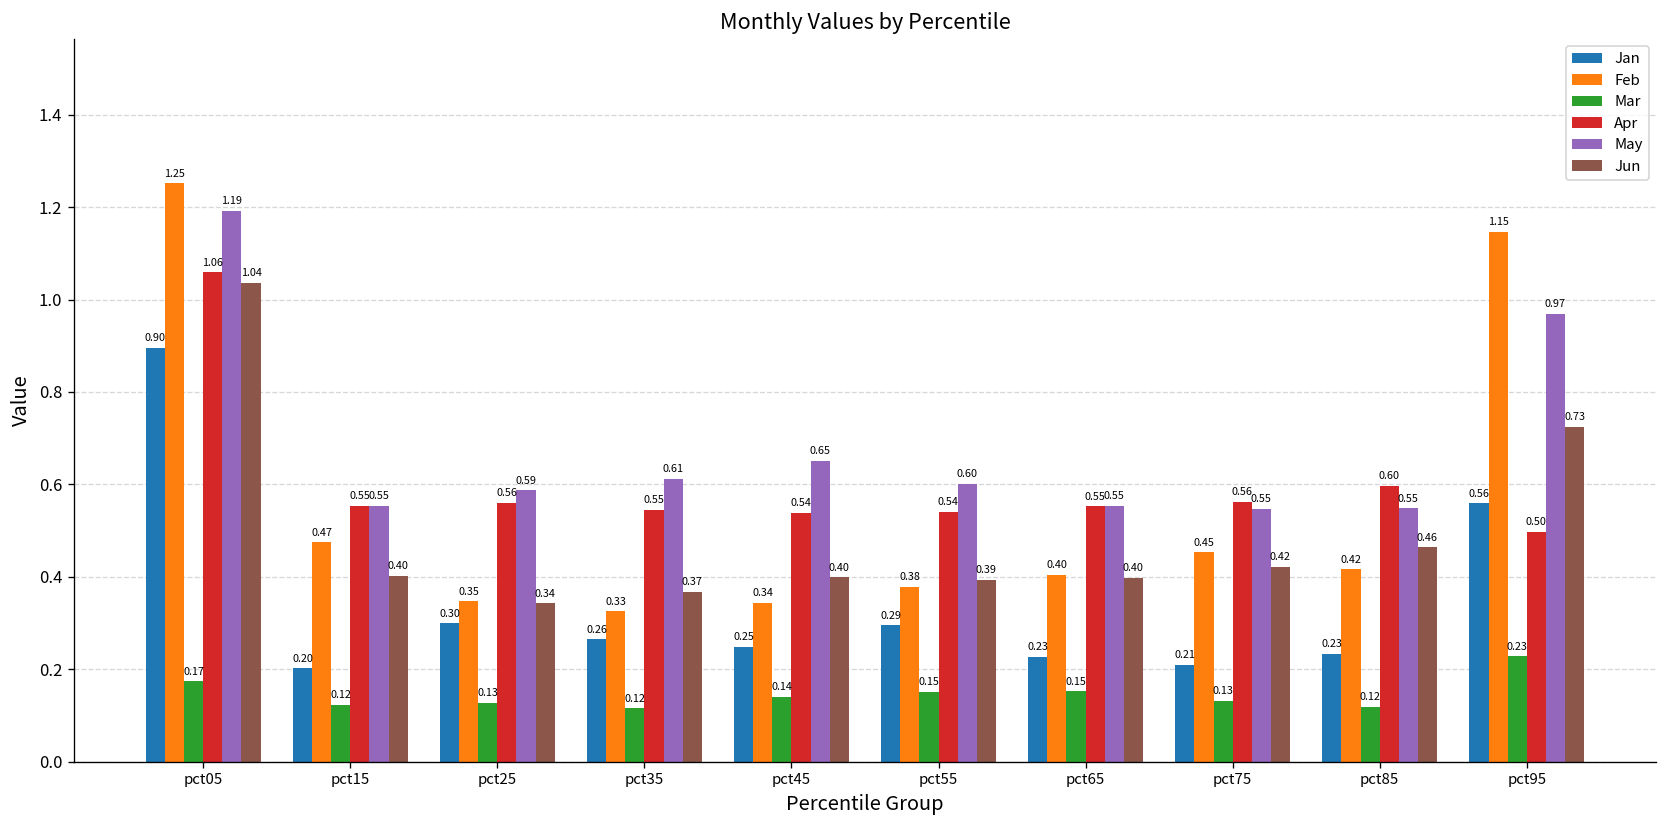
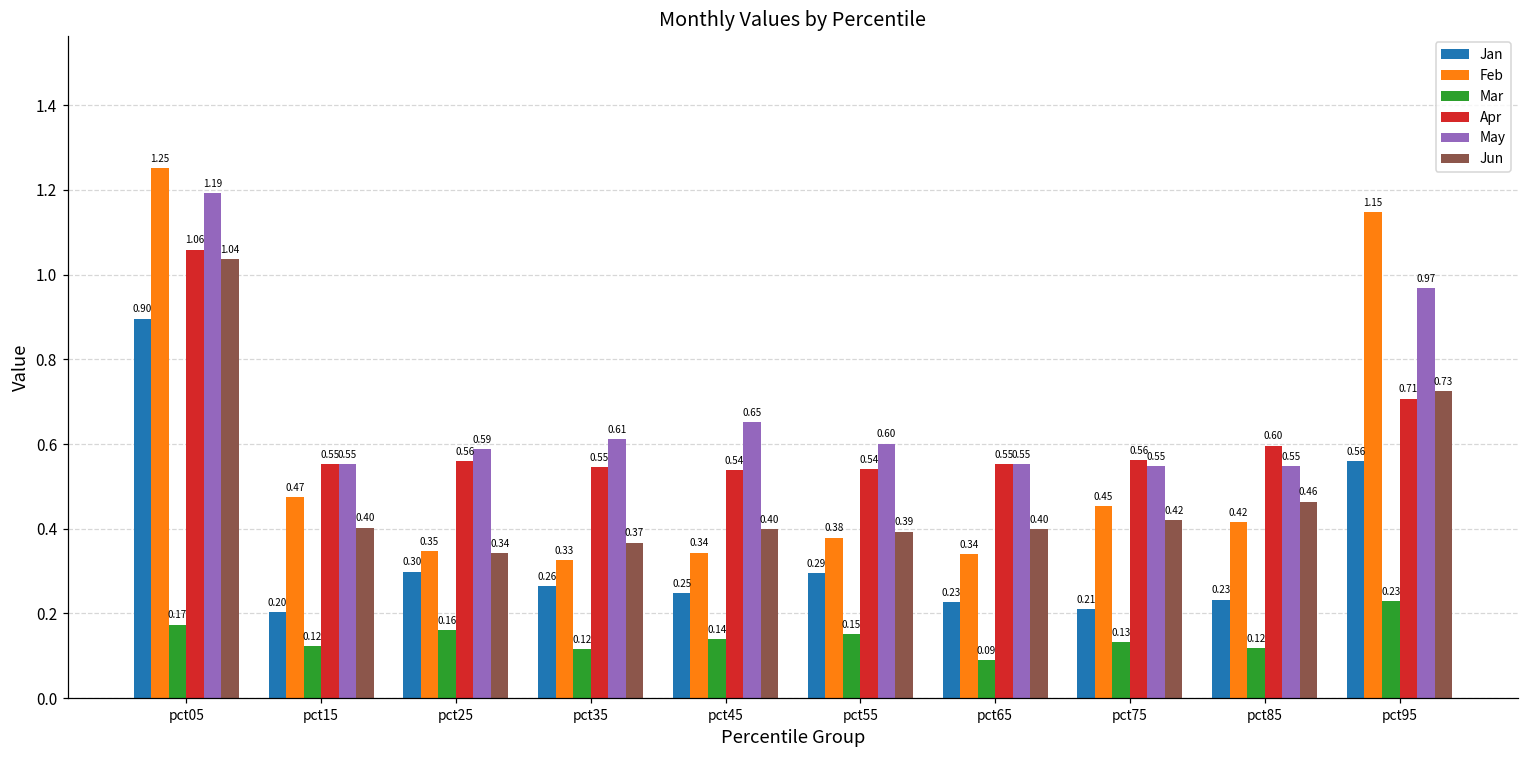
  {
    "Jan": {
      "pct05": 0.90,
      "pct15": 0.20,
      "pct25": 0.30,
      "pct35": 0.26,
      "pct45": 0.25,
      "pct55": 0.29,
      "pct65": 0.23,
      "pct75": 0.21,
      "pct85": 0.23,
      "pct95": 0.56
    },
    "Feb": {
      "pct05": 1.25,
      "pct15": 0.47,
      "pct25": 0.35,
      "pct35": 0.33,
      "pct45": 0.34,
      "pct55": 0.38,
-     "pct65": 0.40,
+     "pct65": 0.34,
      "pct75": 0.45,
      "pct85": 0.42,
      "pct95": 1.15
    },
    "Mar": {
      "pct05": 0.17,
      "pct15": 0.12,
-     "pct25": 0.13,
+     "pct25": 0.16,
      "pct35": 0.12,
      "pct45": 0.14,
      "pct55": 0.15,
-     "pct65": 0.15,
+     "pct65": 0.09,
      "pct75": 0.13,
      "pct85": 0.12,
      "pct95": 0.23
    },
    "Apr": {
      "pct05": 1.06,
      "pct15": 0.55,
      "pct25": 0.56,
      "pct35": 0.55,
      "pct45": 0.54,
      "pct55": 0.54,
      "pct65": 0.55,
      "pct75": 0.56,
      "pct85": 0.60,
-     "pct95": 0.50
+     "pct95": 0.71
    },
    "May": {
      "pct05": 1.19,
      "pct15": 0.55,
      "pct25": 0.59,
      "pct35": 0.61,
      "pct45": 0.65,
      "pct55": 0.60,
      "pct65": 0.55,
      "pct75": 0.55,
      "pct85": 0.55,
      "pct95": 0.97
    },
    "Jun": {
      "pct05": 1.04,
      "pct15": 0.40,
      "pct25": 0.34,
      "pct35": 0.37,
      "pct45": 0.40,
      "pct55": 0.39,
      "pct65": 0.40,
      "pct75": 0.42,
      "pct85": 0.46,
      "pct95": 0.73
    }
  }
